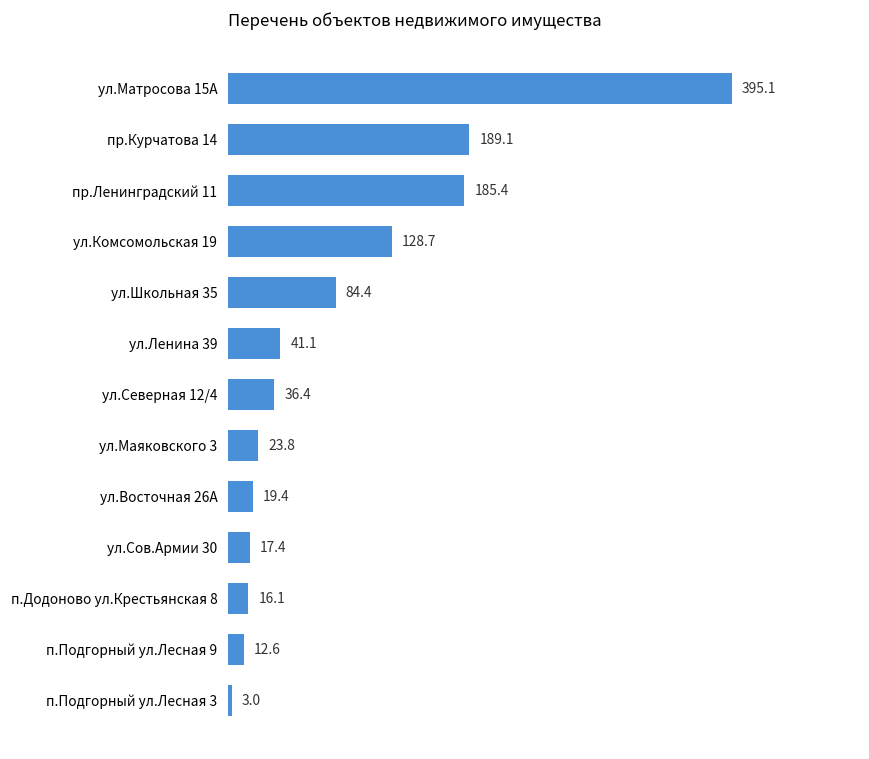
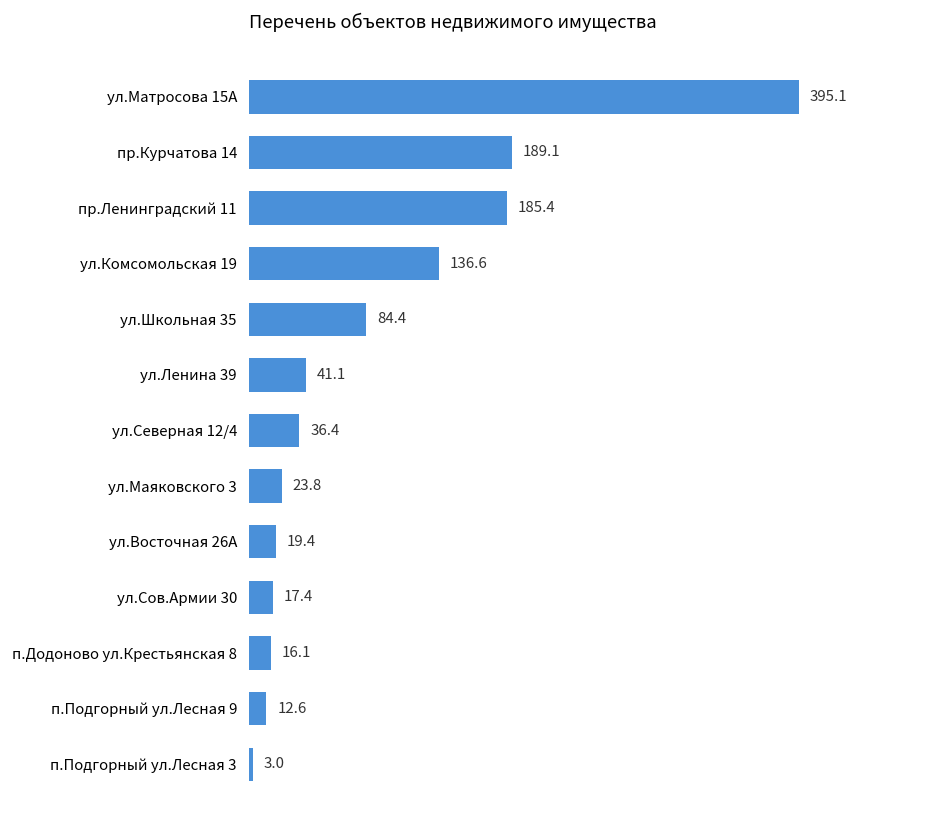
  {
    "ул.Матросова 15А": 395.1,
    "пр.Курчатова 14": 189.1,
    "пр.Ленинградский 11": 185.4,
-   "ул.Комсомольская 19": 128.7,
+   "ул.Комсомольская 19": 136.6,
    "ул.Школьная 35": 84.4,
    "ул.Ленина 39": 41.1,
    "ул.Северная 12/4": 36.4,
    "ул.Маяковского 3": 23.8,
    "ул.Восточная 26А": 19.4,
    "ул.Сов.Армии 30": 17.4,
    "п.Додоново ул.Крестьянская 8": 16.1,
    "п.Подгорный ул.Лесная 9": 12.6,
    "п.Подгорный ул.Лесная 3": 3.0
  }
